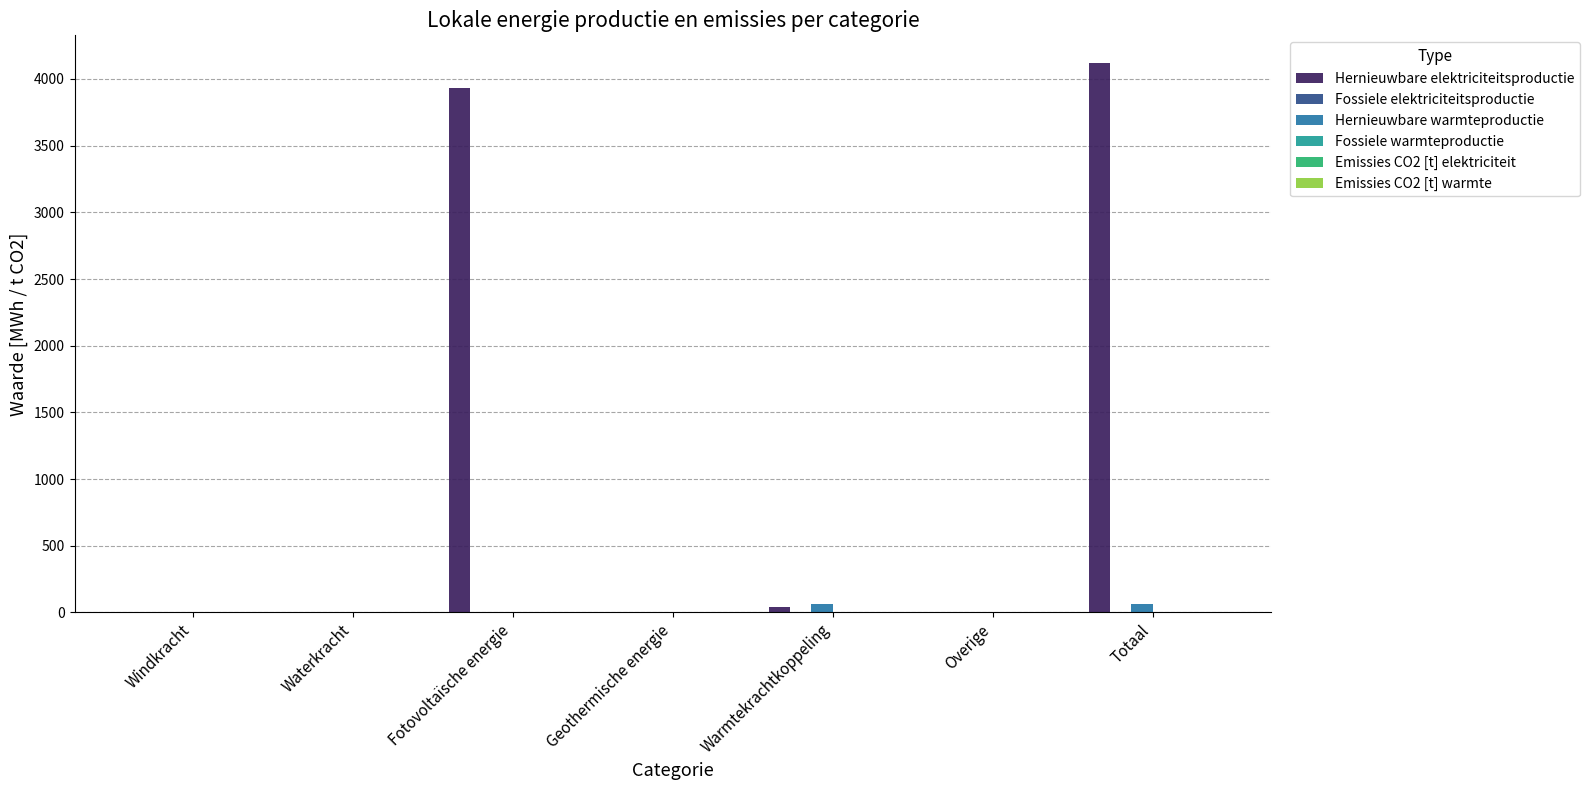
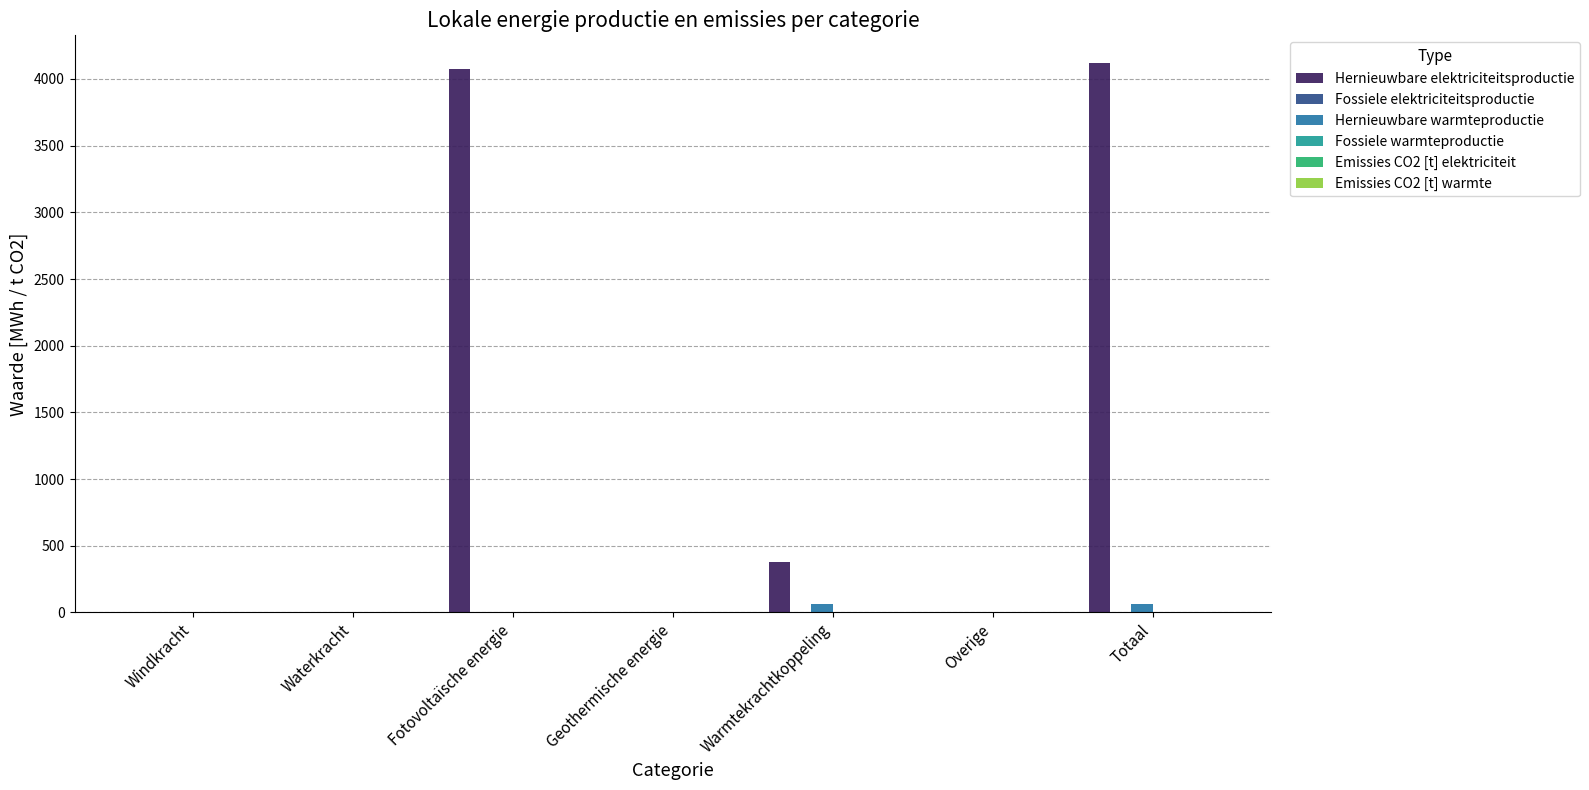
  {
    "Hernieuwbare elektriciteitsproductie": {
      "Windkracht": 0,
      "Waterkracht": 0,
-     "Fotovoltaïsche energie": 3930,
+     "Fotovoltaïsche energie": 4080,
      "Geothermische energie": 0,
-     "Warmtekrachtkoppeling": 40,
+     "Warmtekrachtkoppeling": 370,
      "Overige": 0,
      "Totaal": 4120
    },
    "Emissies CO2 [t] warmte": {
      "Windkracht": 0,
      "Waterkracht": 0,
      "Fotovoltaïsche energie": 0,
      "Geothermische energie": 0,
      "Warmtekrachtkoppeling": 0,
      "Overige": 0,
      "Totaal": 0
    }
  }
